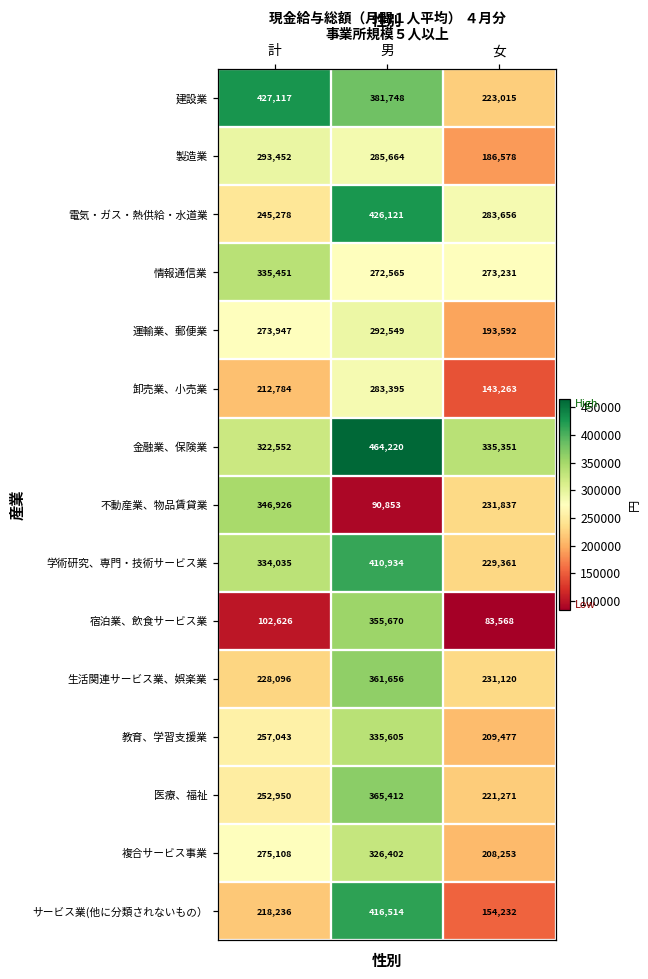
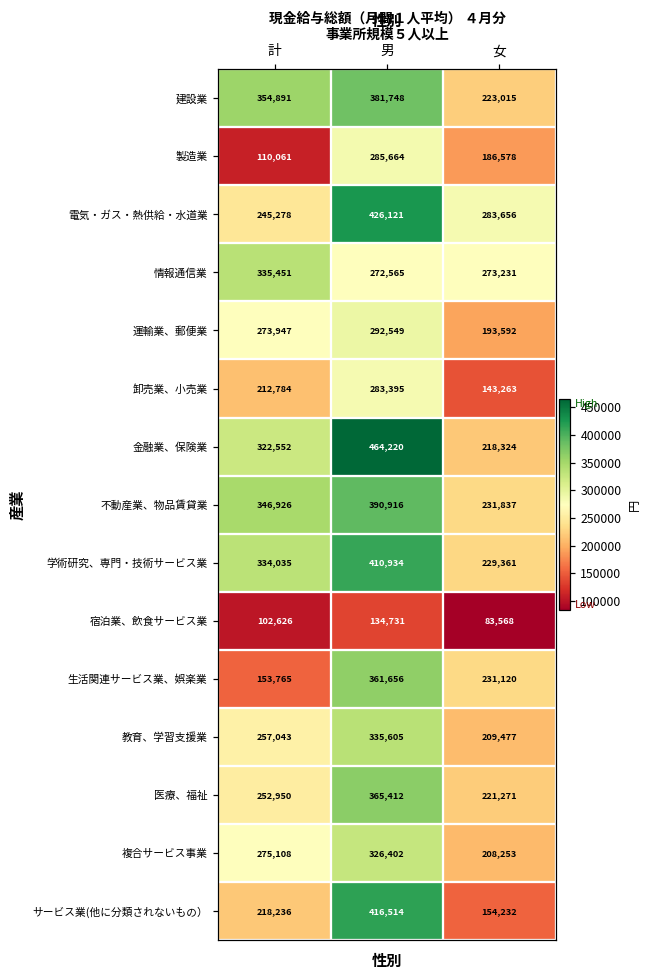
  {
    "建設業": {
-     "計": "427,117",
+     "計": "354,891",
      "男": "381,748",
      "女": "223,015"
    },
    "製造業": {
-     "計": "293,452",
+     "計": "110,061",
      "男": "285,664",
      "女": "186,578"
    },
    "電気・ガス・熱供給・水道業": {
      "計": "245,278",
      "男": "426,121",
      "女": "283,656"
    },
    "情報通信業": {
      "計": "335,451",
      "男": "272,565",
      "女": "273,231"
    },
    "運輸業、郵便業": {
      "計": "273,947",
      "男": "292,549",
      "女": "193,592"
    },
    "卸売業、小売業": {
      "計": "212,784",
      "男": "283,395",
      "女": "143,263"
    },
    "金融業、保険業": {
      "計": "322,552",
      "男": "464,220",
-     "女": "335,351"
+     "女": "218,324"
    },
    "不動産業、物品賃貸業": {
      "計": "346,926",
-     "男": "90,853",
+     "男": "390,916",
      "女": "231,837"
    },
    "学術研究、専門・技術サービス業": {
      "計": "334,035",
      "男": "410,934",
      "女": "229,361"
    },
    "宿泊業、飲食サービス業": {
      "計": "102,626",
-     "男": "355,670",
+     "男": "134,731",
      "女": "83,568"
    },
    "生活関連サービス業、娯楽業": {
-     "計": "228,096",
+     "計": "153,765",
      "男": "361,656",
      "女": "231,120"
    },
    "教育、学習支援業": {
      "計": "257,043",
      "男": "335,605",
      "女": "209,477"
    },
    "医療、福祉": {
      "計": "252,950",
      "男": "365,412",
      "女": "221,271"
    },
    "複合サービス事業": {
      "計": "275,108",
      "男": "326,402",
      "女": "208,253"
    },
    "サービス業(他に分類されないもの）": {
      "計": "218,236",
      "男": "416,514",
      "女": "154,232"
    }
  }
